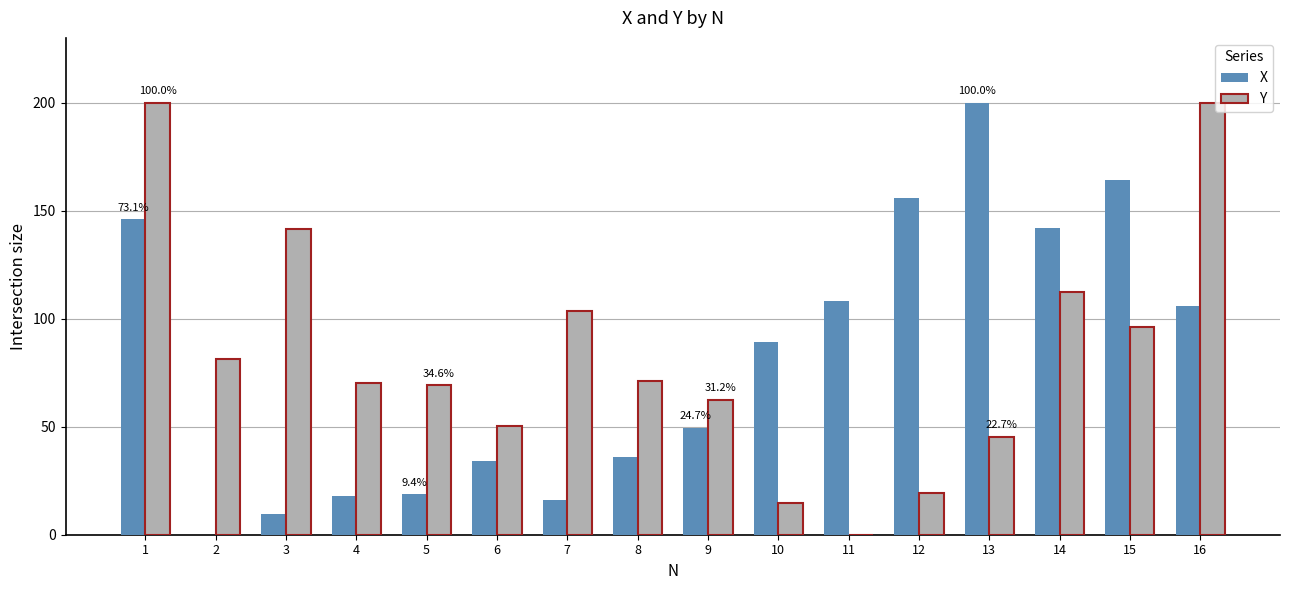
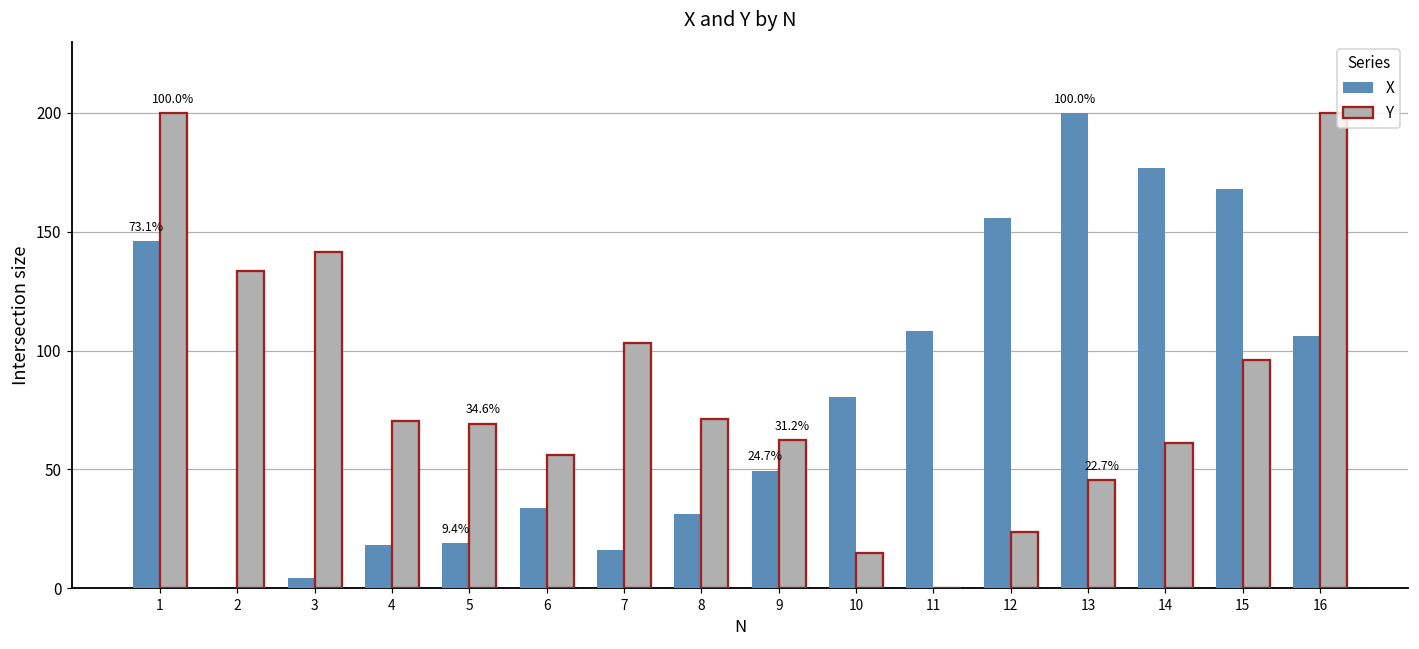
  {
    "X": {
      "2": 0,
-     "3": 10,
+     "3": 4,
      "4": 18,
      "6": 34,
      "7": 16,
-     "8": 36,
-     "10": 89,
+     "8": 31,
+     "10": 80,
      "11": 108,
      "12": 156,
-     "14": 142,
-     "15": 164,
+     "14": 177,
+     "15": 168,
      "16": 106
    },
    "Y": {
-     "2": 82,
+     "2": 133,
      "3": 141,
      "4": 70,
-     "6": 50,
+     "6": 56,
      "7": 103,
      "8": 71,
      "10": 15,
      "11": 0,
-     "12": 19,
-     "14": 112,
+     "12": 24,
+     "14": 61,
      "15": 96,
      "16": 200
    }
  }
